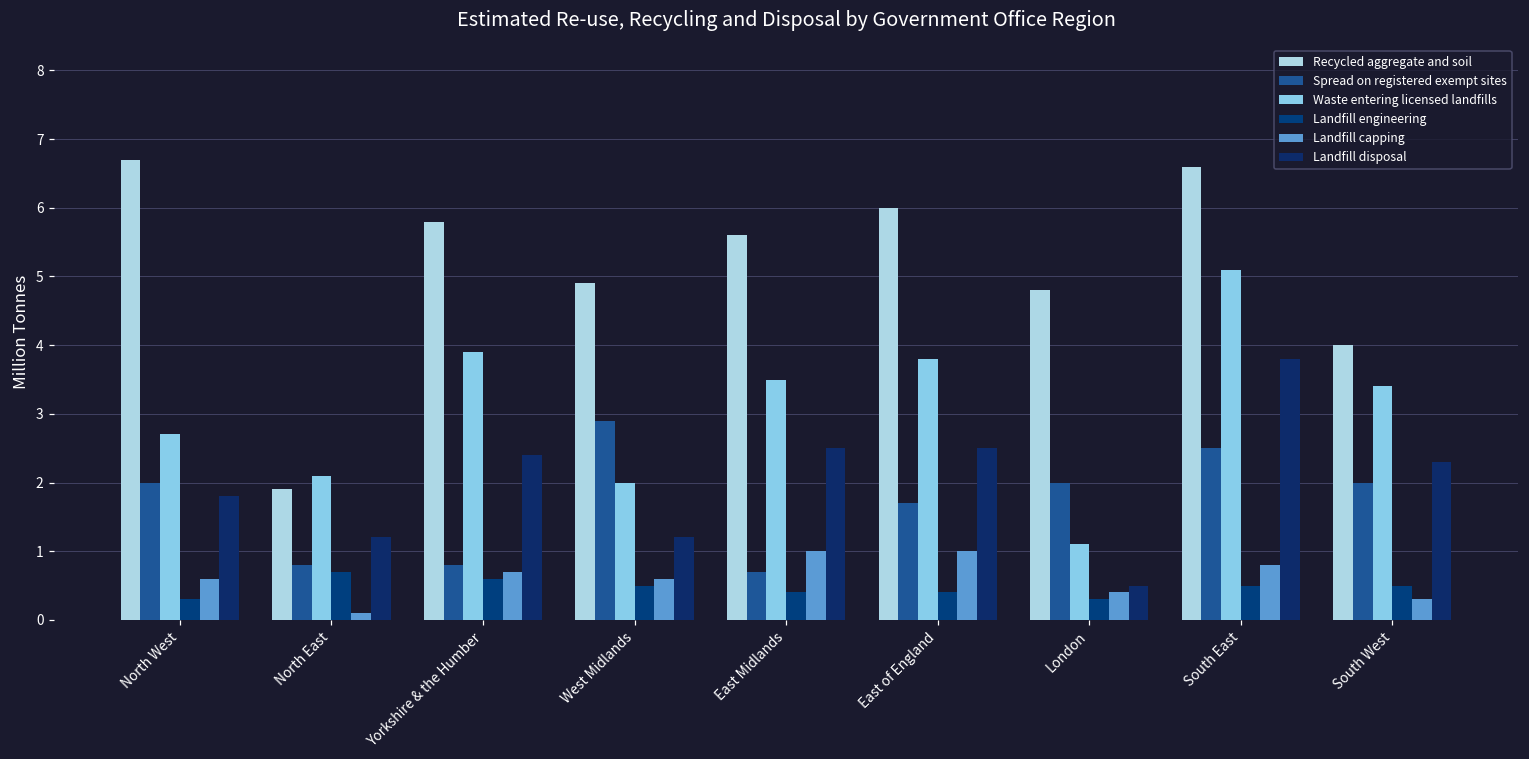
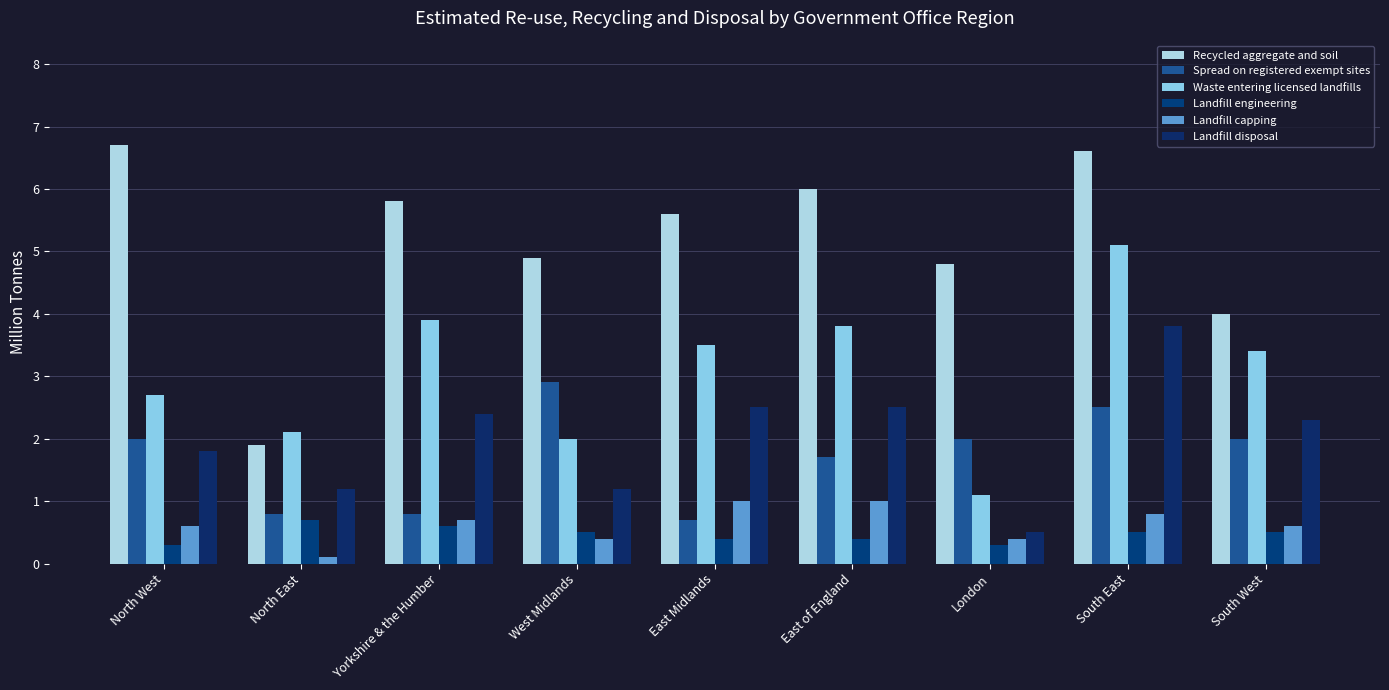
  {
    "Landfill capping": {
      "North West": 0.6,
      "North East": 0.1,
      "Yorkshire & the Humber": 0.7,
-     "West Midlands": 0.6,
+     "West Midlands": 0.4,
      "East Midlands": 1.0,
      "East of England": 1.0,
      "London": 0.4,
      "South East": 0.8,
-     "South West": 0.3
+     "South West": 0.6
    }
  }
